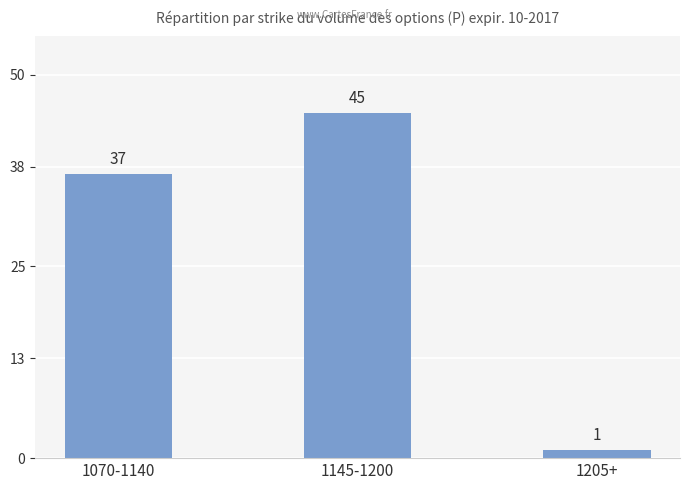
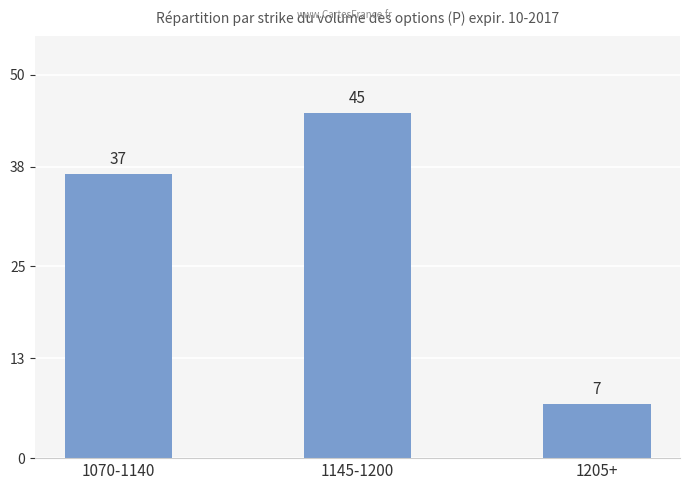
  {
    "1070-1140": 37,
    "1145-1200": 45,
-   "1205+": 1
+   "1205+": 7
  }
